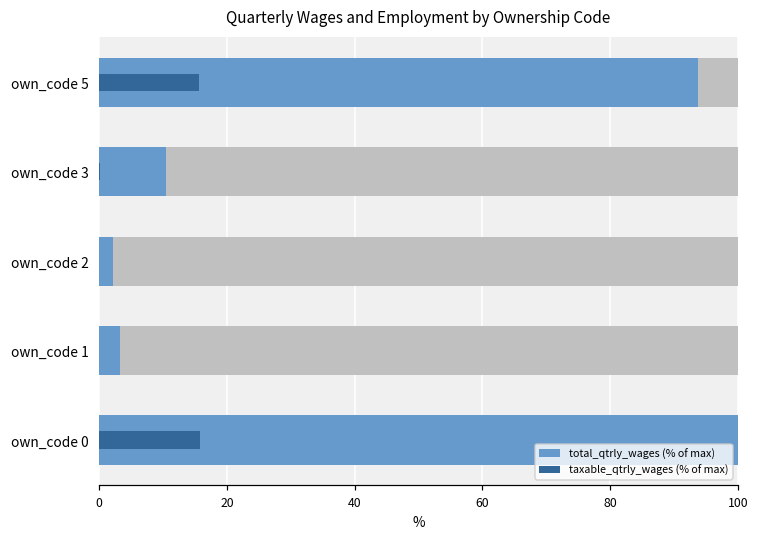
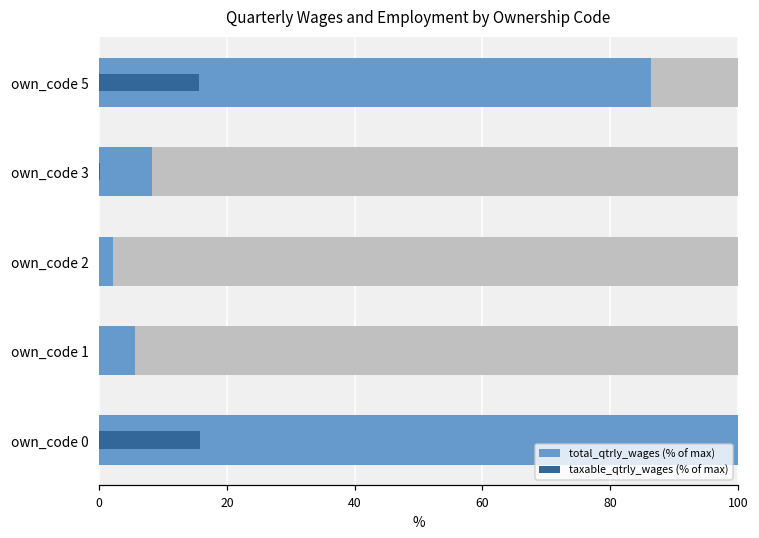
  {
    "total_qtrly_wages (% of max)": {
-     "own_code 5": 94,
-     "own_code 3": 11,
-     "own_code 1": 3,
+     "own_code 5": 86,
+     "own_code 3": 8,
+     "own_code 1": 6,
      "own_code 0": 100
    },
    "taxable_qtrly_wages (% of max)": {
      "own_code 2": 0,
      "own_code 1": 0
    }
  }
